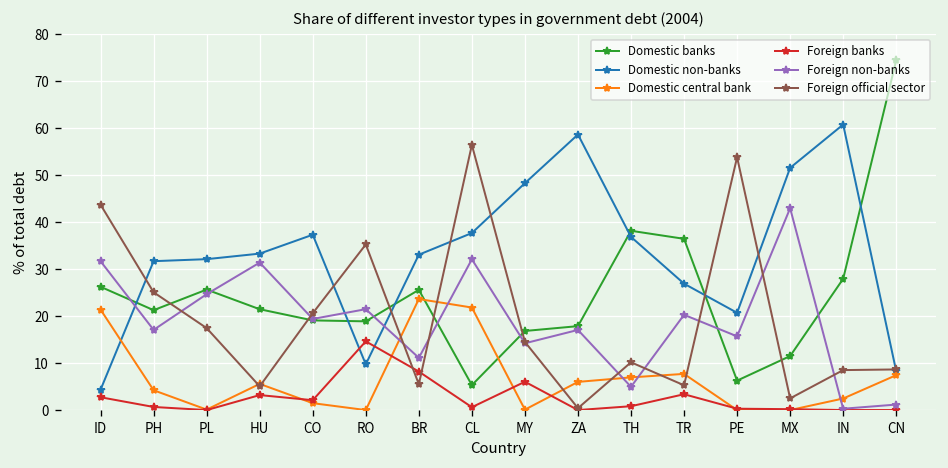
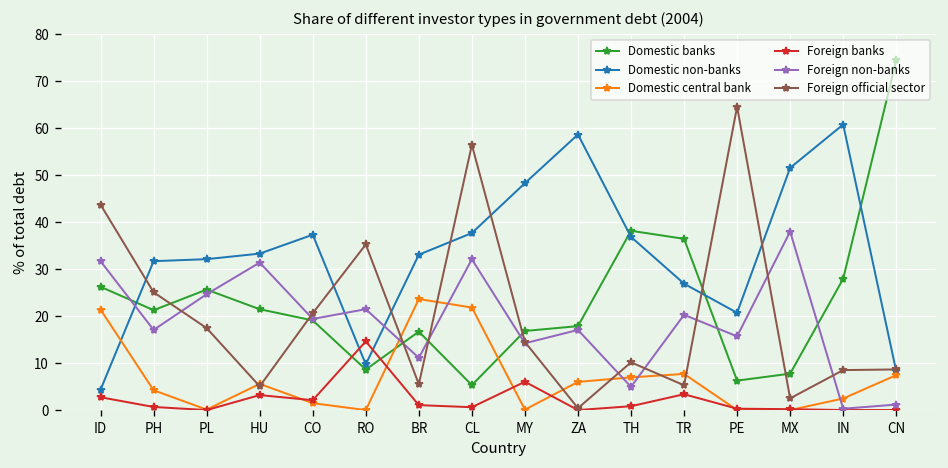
  {
    "Domestic banks": {
      "ID": 26,
      "PH": 21,
      "PL": 26,
      "HU": 21,
-     "RO": 19,
-     "BR": 26,
+     "RO": 9,
+     "BR": 17,
      "CL": 5,
      "MY": 17,
      "ZA": 18,
      "TH": 38,
      "TR": 36,
      "PE": 6,
-     "MX": 12,
+     "MX": 8,
      "IN": 28
    },
    "Domestic non-banks": {
      "ID": 4,
      "PH": 32,
      "PL": 32,
      "HU": 33,
      "CO": 37,
      "RO": 10,
      "BR": 33,
      "CL": 38,
      "MY": 48,
      "ZA": 59,
      "TH": 37,
      "TR": 27,
      "PE": 21,
      "MX": 52,
      "IN": 61
    },
    "Domestic central bank": {
      "ID": 21,
      "PH": 4,
      "RO": 0,
      "BR": 24,
      "CL": 22,
      "MY": 0,
      "ZA": 6,
      "TH": 7,
      "TR": 8,
      "IN": 2,
      "CN": 7
    },
    "Foreign banks": {
      "ID": 3,
      "PH": 1,
      "HU": 3,
      "RO": 15,
-     "BR": 8,
+     "BR": 1,
      "CL": 1,
      "MY": 6,
      "TH": 1,
      "TR": 3,
      "CN": 0
    },
    "Foreign non-banks": {
      "ID": 32,
      "PH": 17,
      "PL": 25,
      "HU": 31,
      "RO": 21,
      "BR": 11,
      "CL": 32,
      "ZA": 17,
      "TH": 5,
      "TR": 20,
      "PE": 16,
-     "MX": 43,
+     "MX": 38,
      "CN": 1
    },
    "Foreign official sector": {
      "ID": 44,
      "PH": 25,
      "PL": 17,
      "CO": 21,
      "RO": 35,
      "BR": 6,
      "CL": 56,
      "TH": 10,
      "TR": 5,
-     "PE": 54,
+     "PE": 65,
      "MX": 2,
      "IN": 9
    }
  }
